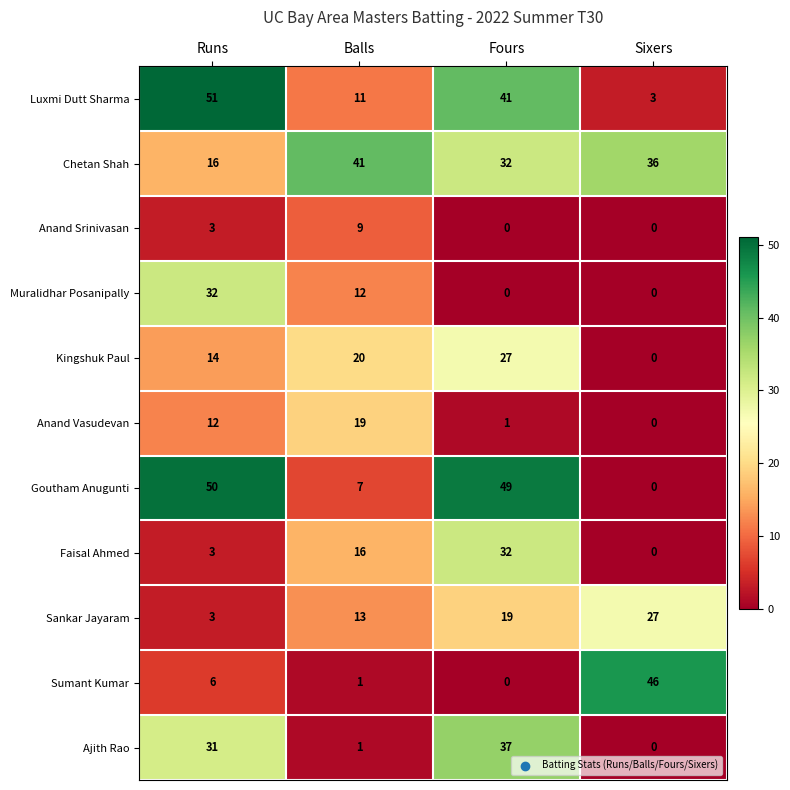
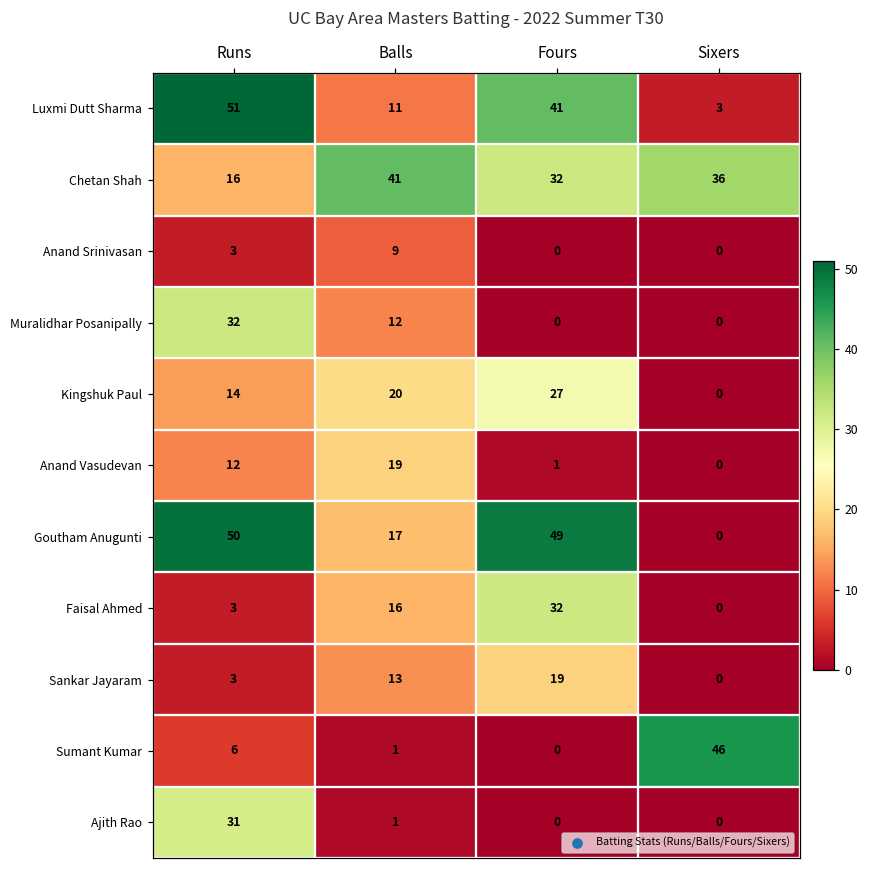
  {
    "Luxmi Dutt Sharma": {
      "Runs": 51,
      "Balls": 11,
      "Fours": 41,
      "Sixers": 3
    },
    "Chetan Shah": {
      "Runs": 16,
      "Balls": 41,
      "Fours": 32,
      "Sixers": 36
    },
    "Anand Srinivasan": {
      "Runs": 3,
      "Balls": 9,
      "Fours": 0,
      "Sixers": 0
    },
    "Muralidhar Posanipally": {
      "Runs": 32,
      "Balls": 12,
      "Fours": 0,
      "Sixers": 0
    },
    "Kingshuk Paul": {
      "Runs": 14,
      "Balls": 20,
      "Fours": 27,
      "Sixers": 0
    },
    "Anand Vasudevan": {
      "Runs": 12,
      "Balls": 19,
      "Fours": 1,
      "Sixers": 0
    },
    "Goutham Anugunti": {
      "Runs": 50,
-     "Balls": 7,
+     "Balls": 17,
      "Fours": 49,
      "Sixers": 0
    },
    "Faisal Ahmed": {
      "Runs": 3,
      "Balls": 16,
      "Fours": 32,
      "Sixers": 0
    },
    "Sankar Jayaram": {
      "Runs": 3,
      "Balls": 13,
      "Fours": 19,
-     "Sixers": 27
+     "Sixers": 0
    },
    "Sumant Kumar": {
      "Runs": 6,
      "Balls": 1,
      "Fours": 0,
      "Sixers": 46
    },
    "Ajith Rao": {
      "Runs": 31,
      "Balls": 1,
-     "Fours": 37,
+     "Fours": 0,
      "Sixers": 0
    }
  }
